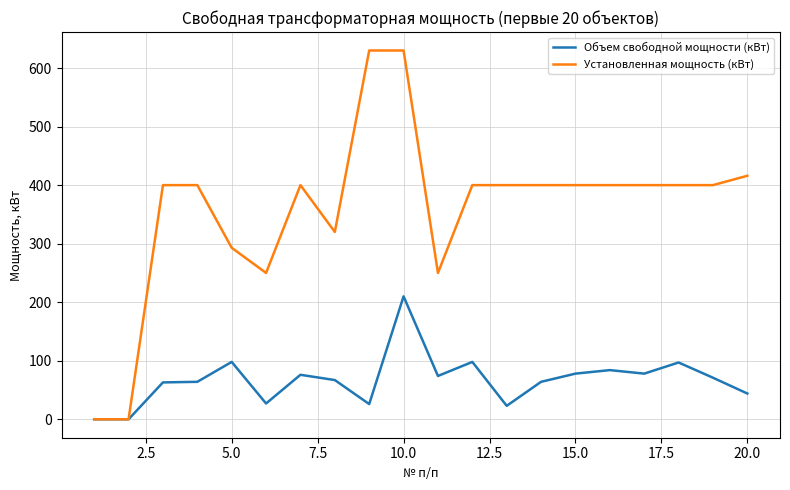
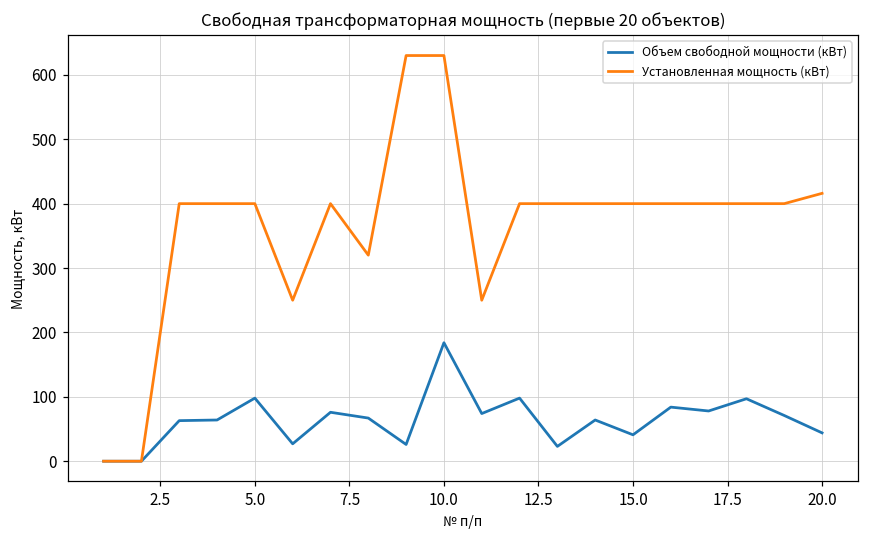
  {
    "Объем свободной мощности (кВт)": {
      "5.0": 100,
-     "10.0": 210,
-     "15.0": 80,
+     "10.0": 180,
+     "15.0": 40,
      "20.0": 40
    },
    "Установленная мощность (кВт)": {
-     "5.0": 290,
+     "5.0": 400,
      "10.0": 630,
      "15.0": 400,
      "20.0": 420
    }
  }
